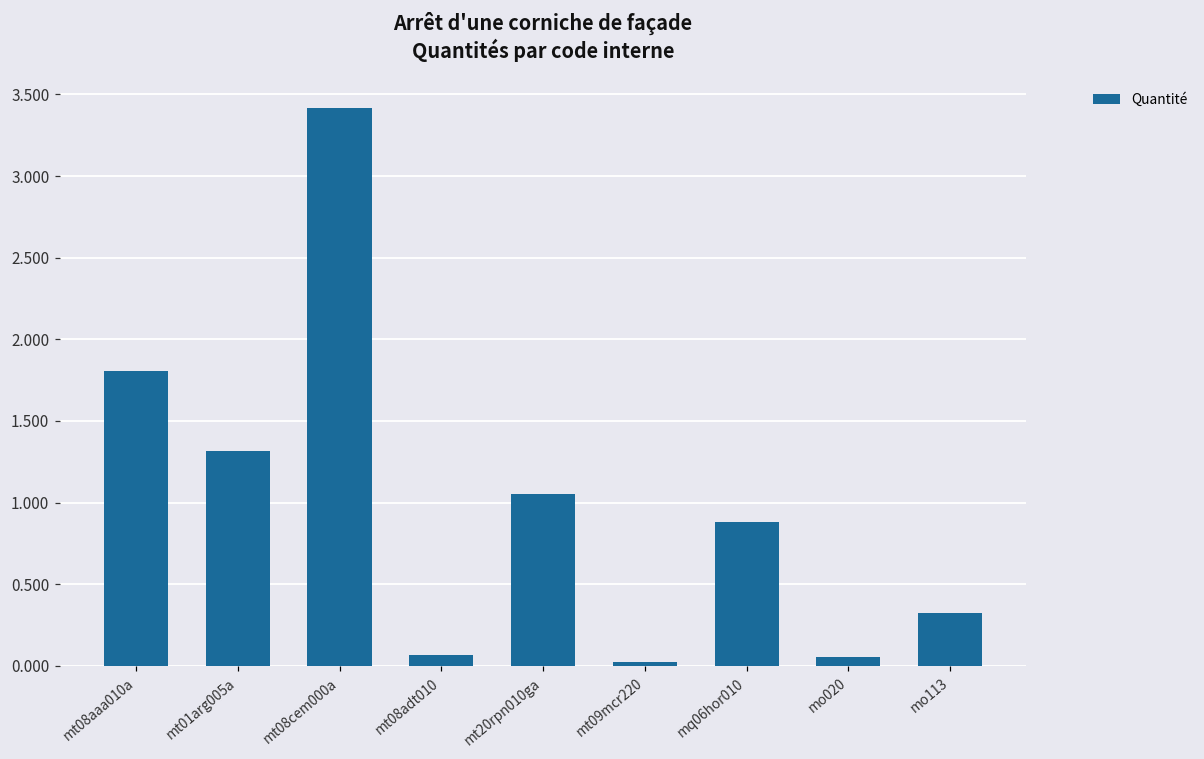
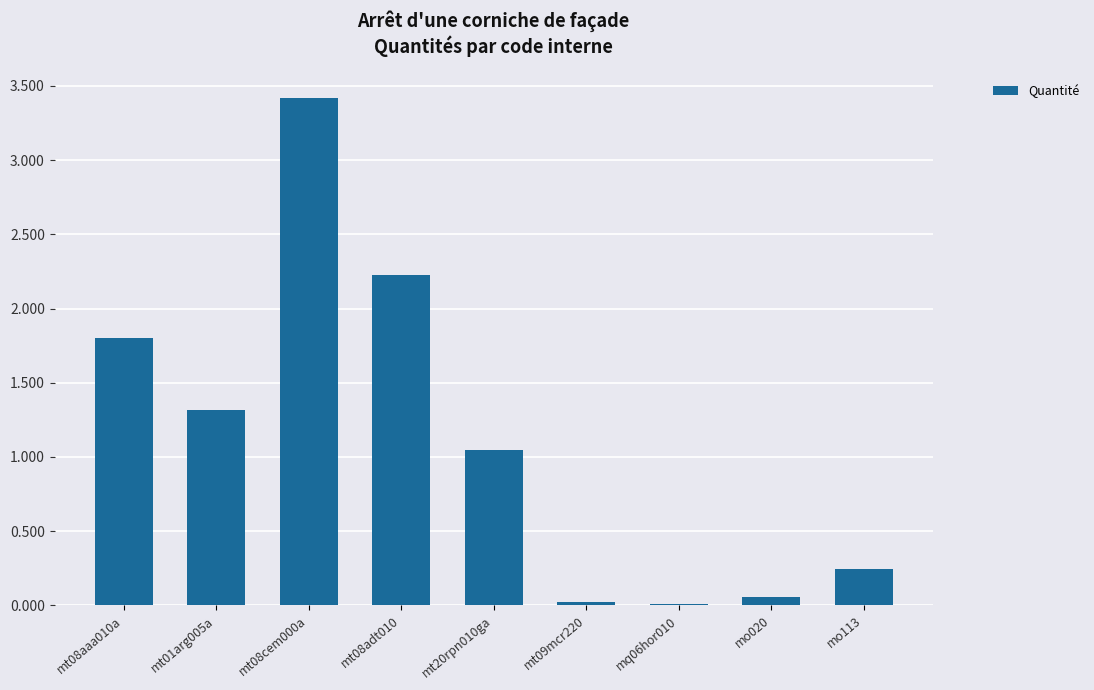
  {
    "mt08aaa010a": 1.80,
    "mt01arg005a": 1.32,
    "mt08cem000a": 3.42,
-   "mt08adt010": 0.07,
+   "mt08adt010": 2.23,
    "mt20rpn010ga": 1.05,
    "mt09mcr220": 0.03,
-   "mq06hor010": 0.88,
+   "mq06hor010": 0.01,
    "mo020": 0.06,
-   "mo113": 0.32
+   "mo113": 0.24
  }
